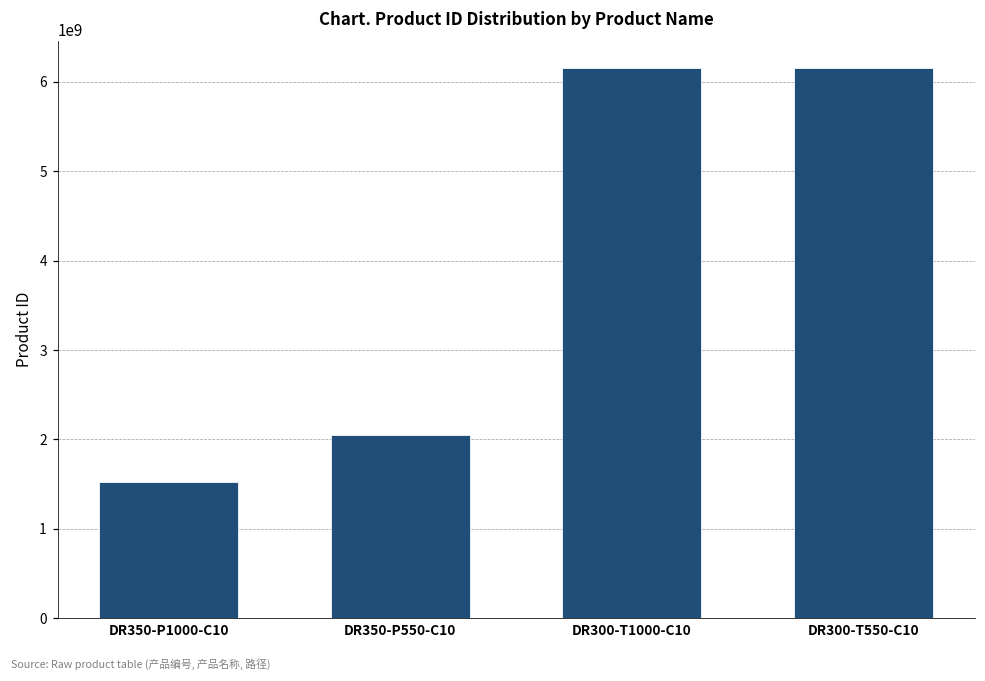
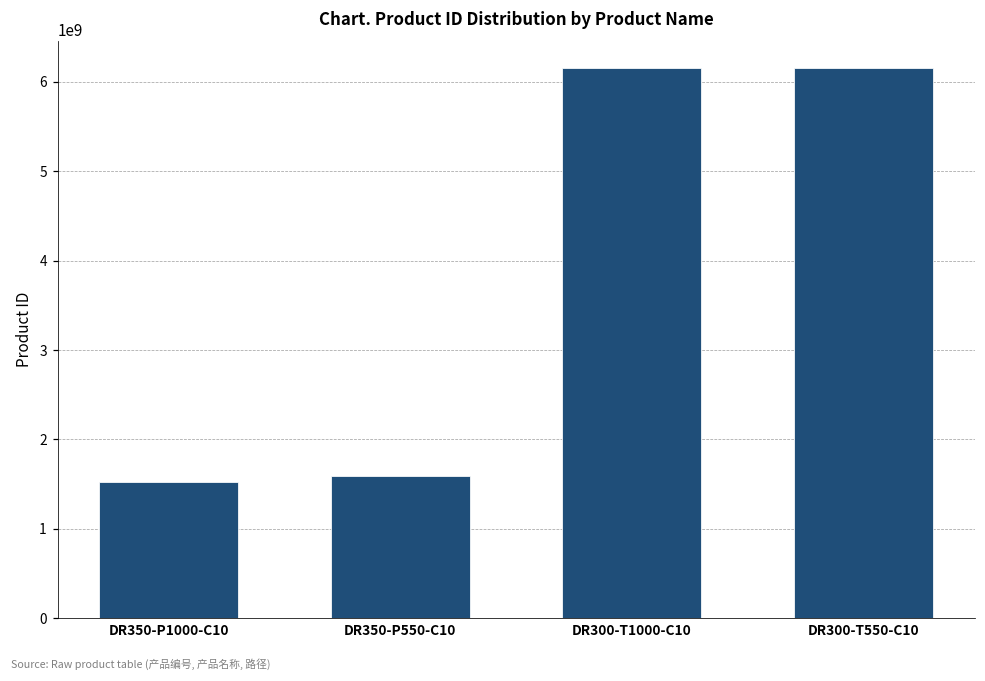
  {
    "DR350-P1000-C10": 1500000000,
-   "DR350-P550-C10": 2100000000,
+   "DR350-P550-C10": 1600000000,
    "DR300-T1000-C10": 6200000000,
    "DR300-T550-C10": 6200000000
  }
